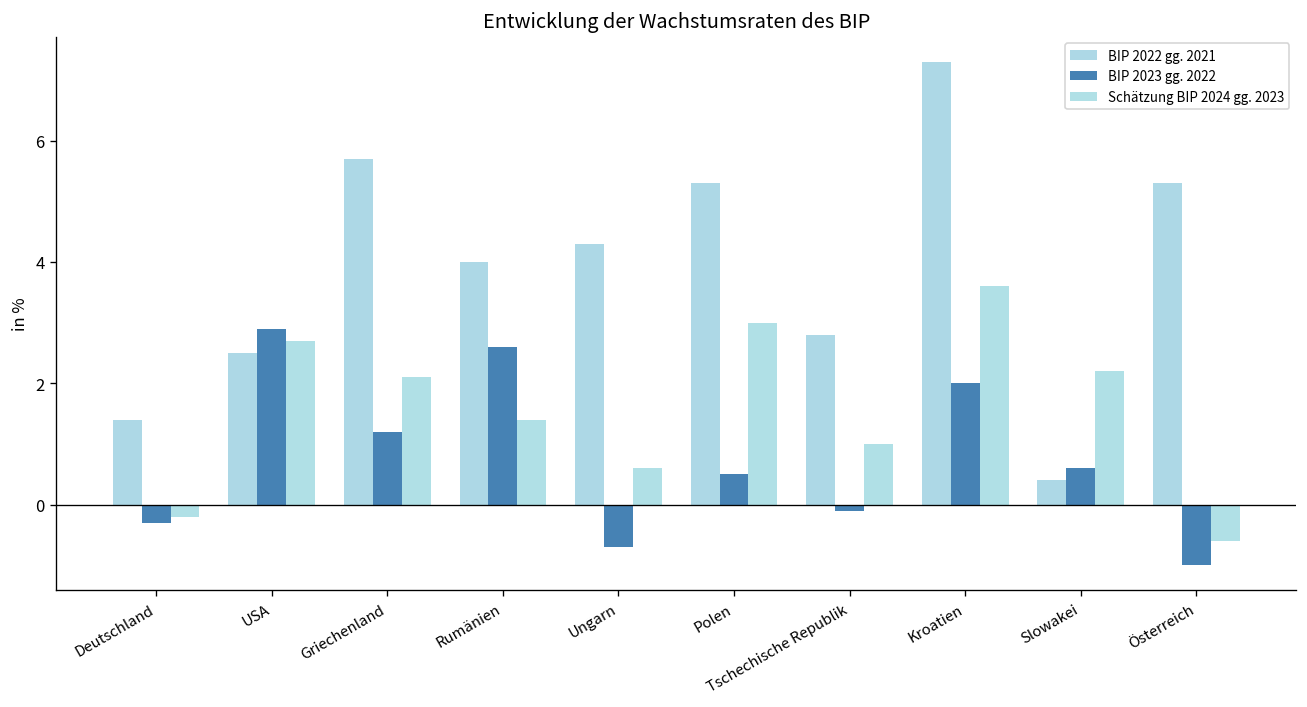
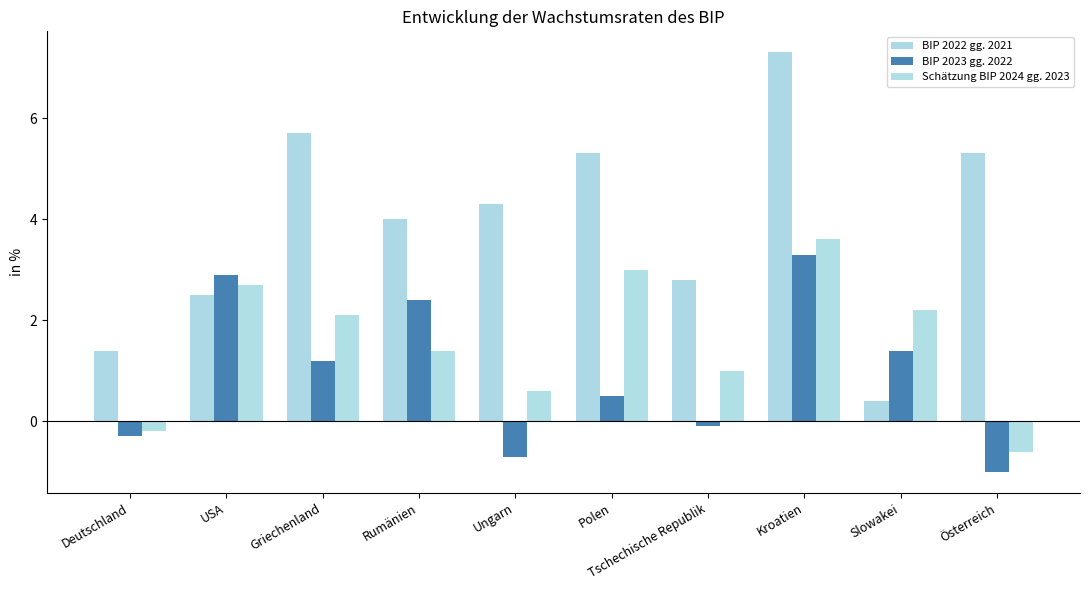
  {
    "BIP 2023 gg. 2022": {
      "Deutschland": -0.3,
      "USA": 2.9,
      "Griechenland": 1.2,
-     "Rumänien": 2.6,
+     "Rumänien": 2.4,
      "Ungarn": -0.7,
      "Polen": 0.5,
      "Tschechische Republik": -0.1,
-     "Kroatien": 2.0,
-     "Slowakei": 0.6,
+     "Kroatien": 3.3,
+     "Slowakei": 1.4,
      "Österreich": -1.0
    }
  }
